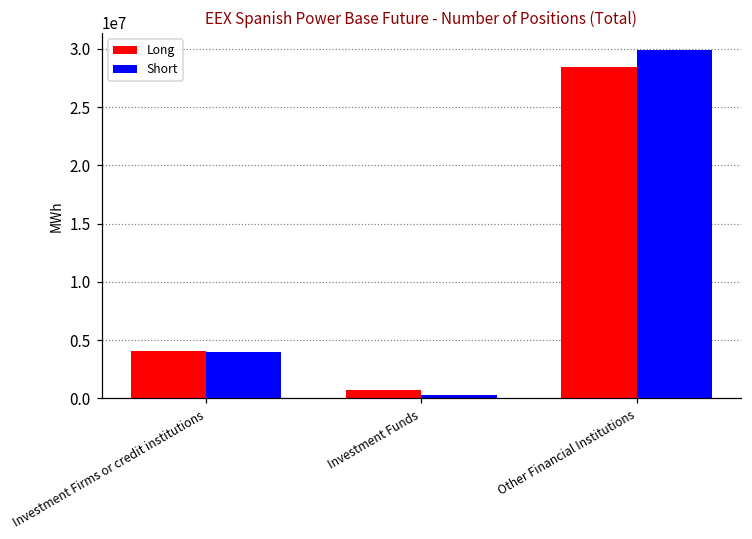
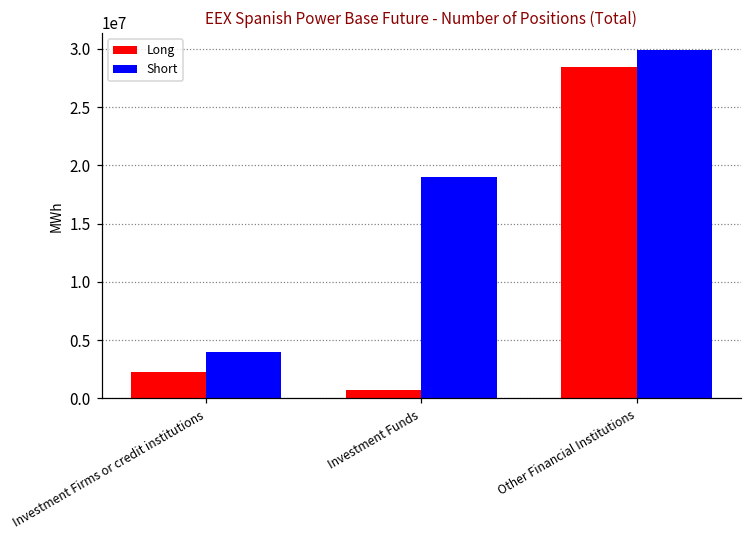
  {
    "Long": {
-     "Investment Firms or credit institutions": 4100000,
+     "Investment Firms or credit institutions": 2200000,
      "Investment Funds": 700000,
      "Other Financial Institutions": 28400000
    },
    "Short": {
      "Investment Firms or credit institutions": 4000000,
-     "Investment Funds": 300000,
+     "Investment Funds": 19000000,
      "Other Financial Institutions": 29900000
    }
  }
